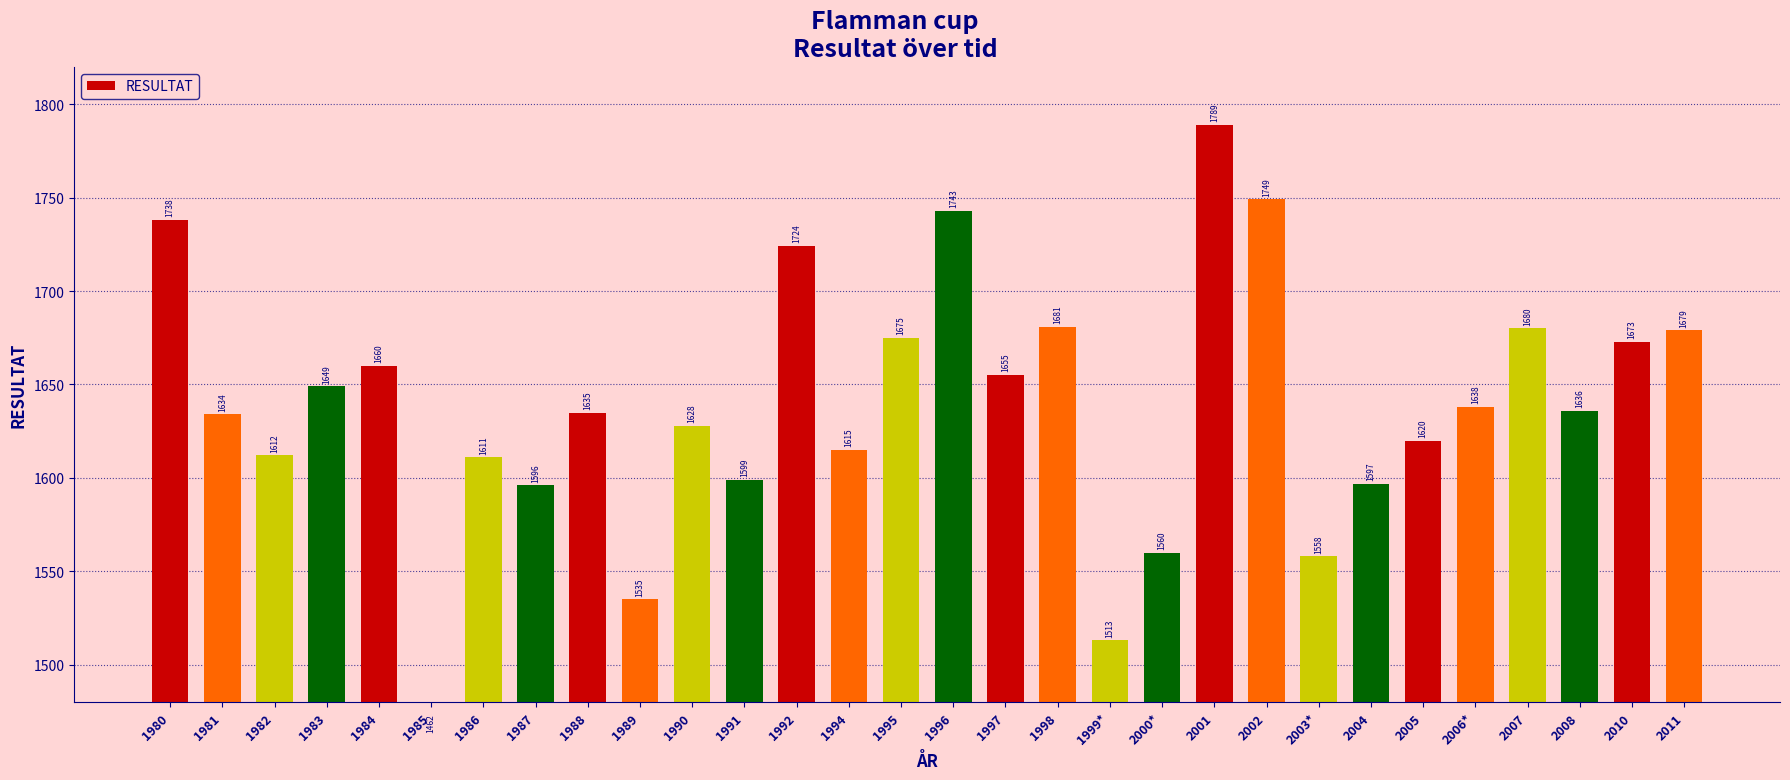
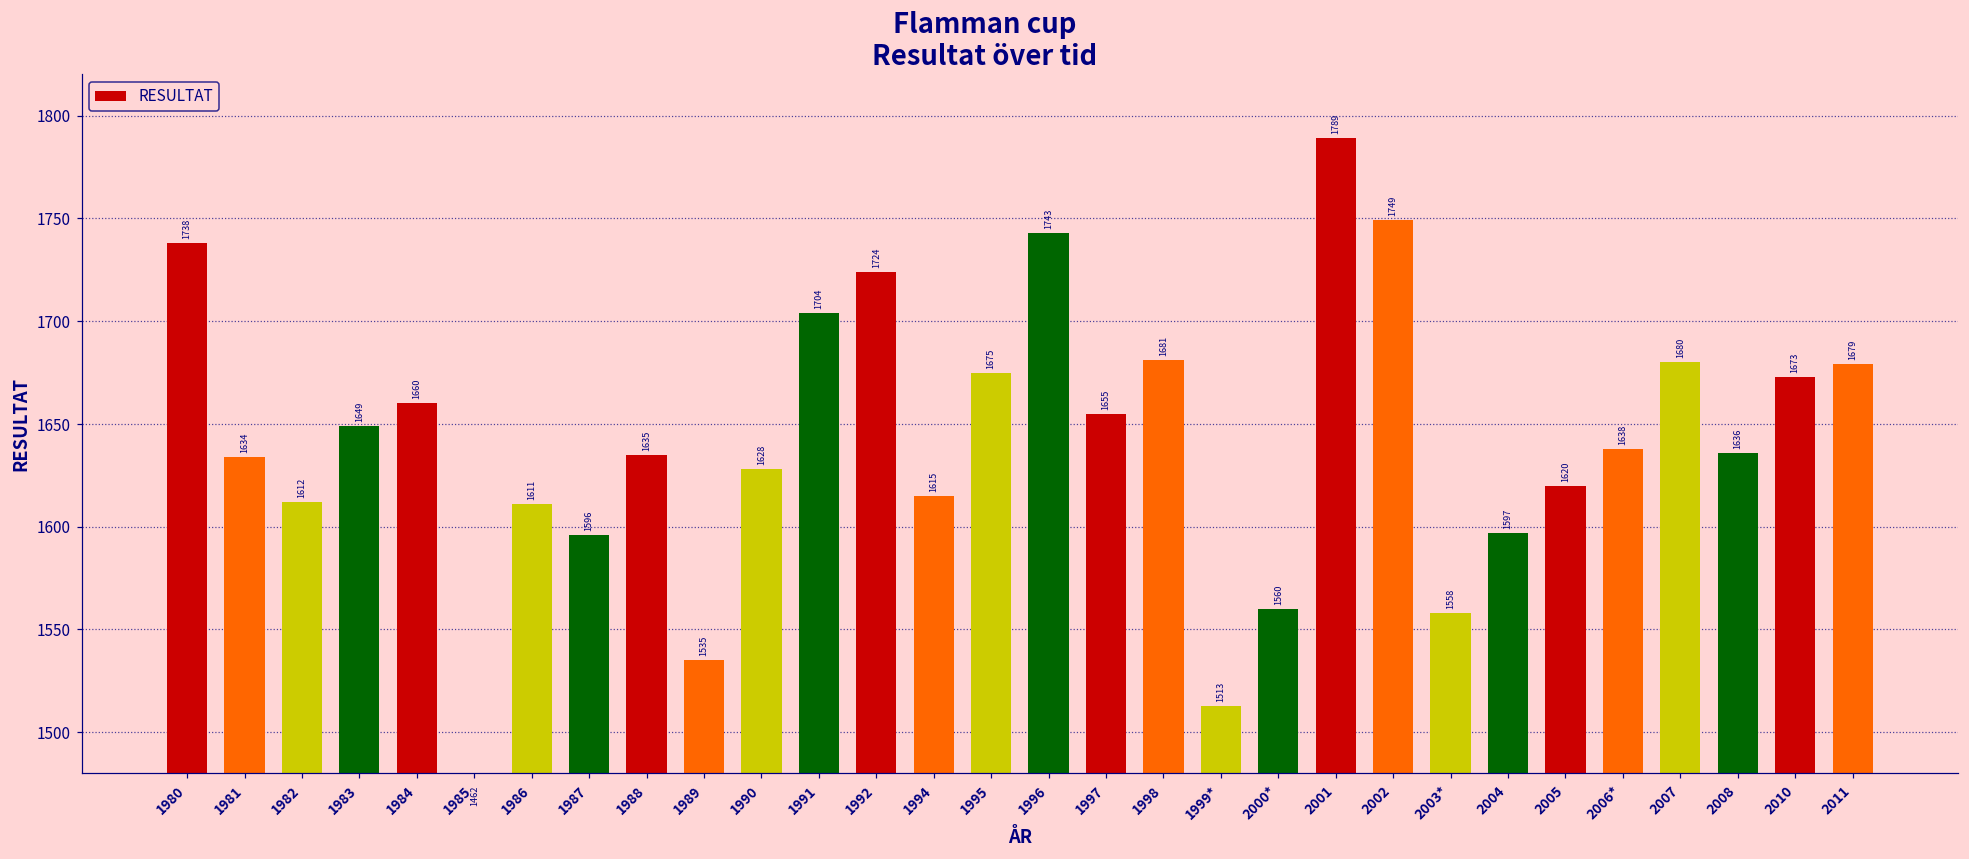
  {
    "1980": 1738,
    "1981": 1634,
    "1982": 1612,
    "1983": 1649,
    "1984": 1660,
    "1986": 1611,
    "1987": 1596,
    "1988": 1635,
    "1989": 1535,
    "1990": 1628,
-   "1991": 1599,
+   "1991": 1704,
    "1992": 1724,
    "1994": 1615,
    "1995": 1675,
    "1996": 1743,
    "1997": 1655,
    "1998": 1681,
    "1999*": 1513,
    "2000*": 1560,
    "2001": 1789,
    "2002": 1749,
    "2003*": 1558,
    "2004": 1597,
    "2005": 1620,
    "2006*": 1638,
    "2007": 1680,
    "2008": 1636,
    "2010": 1673,
    "2011": 1679
  }
